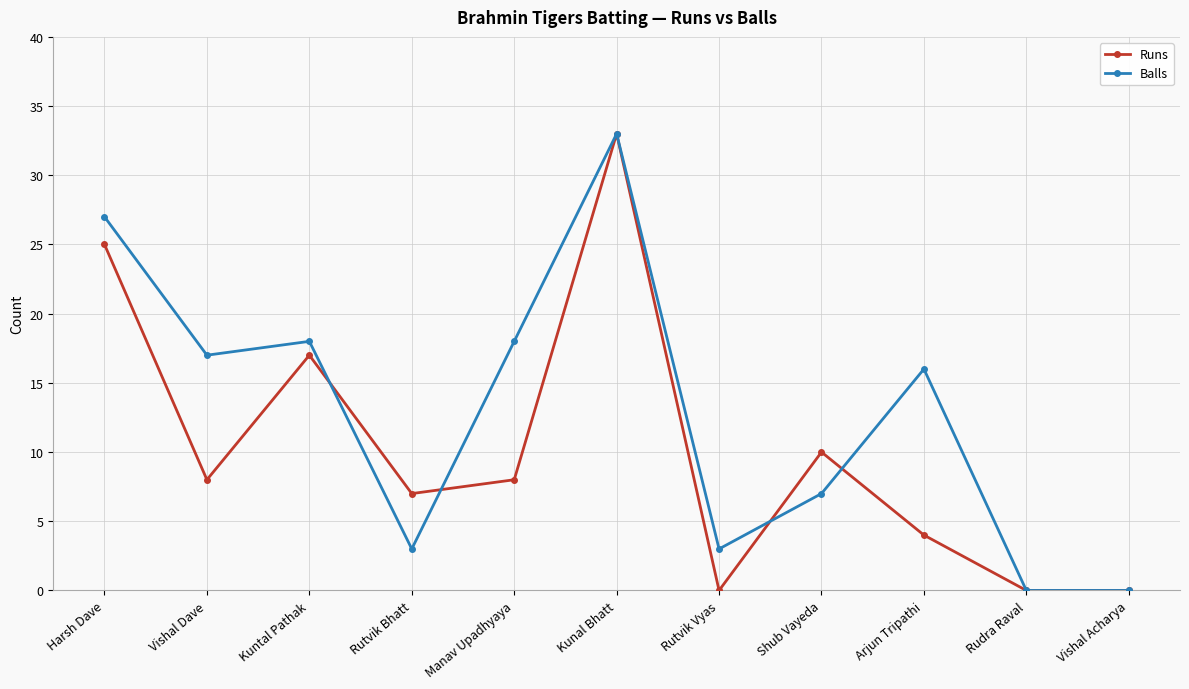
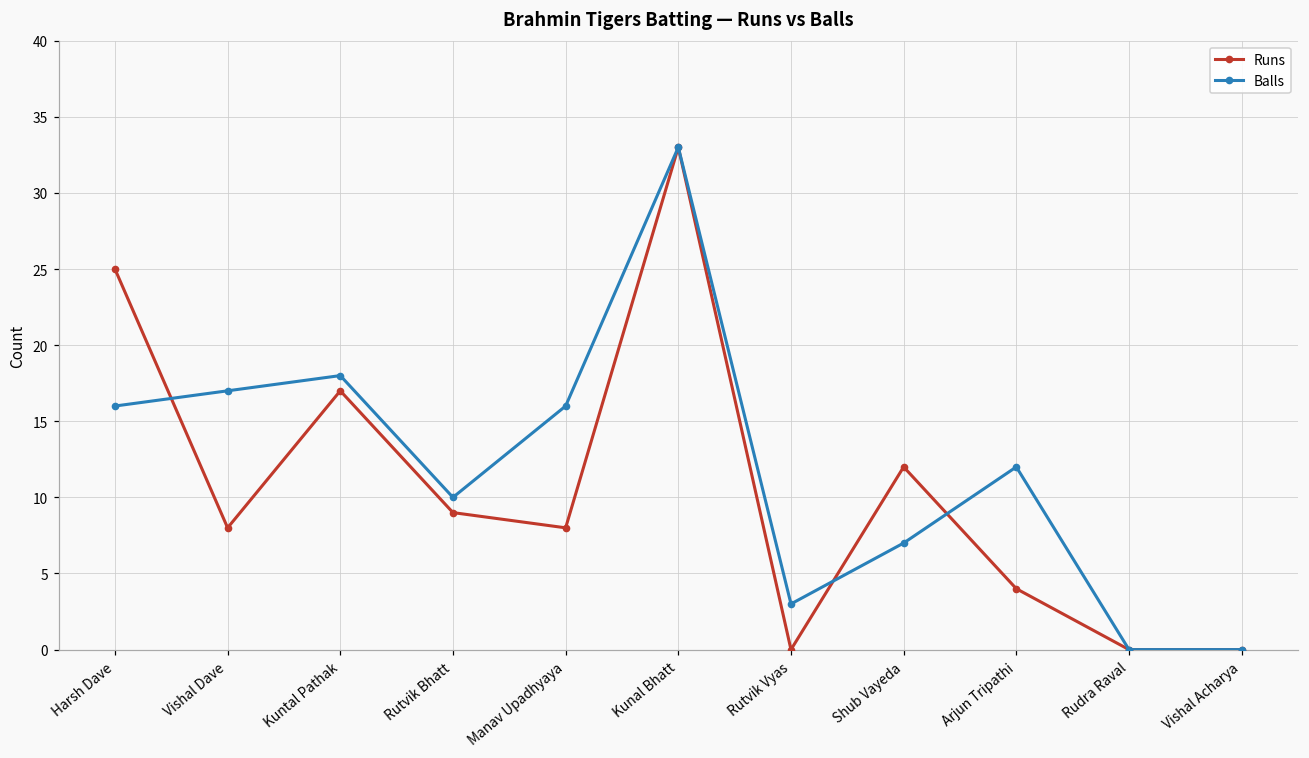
  {
    "Runs": {
      "Harsh Dave": 25,
      "Vishal Dave": 8,
      "Kuntal Pathak": 17,
-     "Rutvik Bhatt": 7,
+     "Rutvik Bhatt": 9,
      "Manav Upadhyaya": 8,
      "Rutvik Vyas": 0,
-     "Shub Vayeda": 10,
+     "Shub Vayeda": 12,
      "Arjun Tripathi": 4
    },
    "Balls": {
-     "Harsh Dave": 27,
+     "Harsh Dave": 16,
      "Vishal Dave": 17,
      "Kuntal Pathak": 18,
-     "Rutvik Bhatt": 3,
-     "Manav Upadhyaya": 18,
+     "Rutvik Bhatt": 10,
+     "Manav Upadhyaya": 16,
      "Rutvik Vyas": 3,
      "Shub Vayeda": 7,
-     "Arjun Tripathi": 16
+     "Arjun Tripathi": 12
    }
  }
